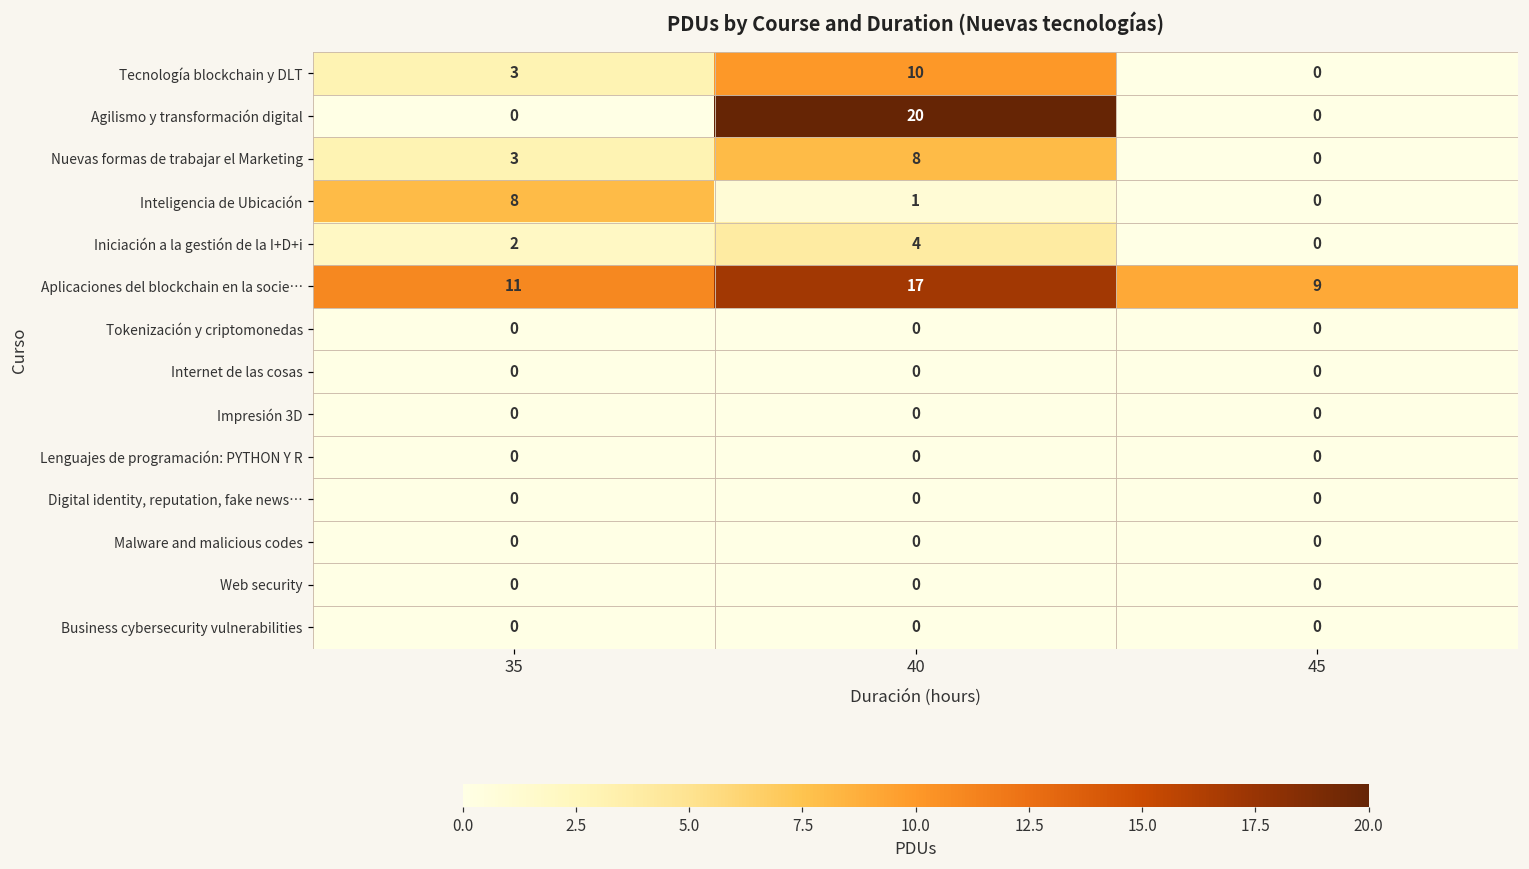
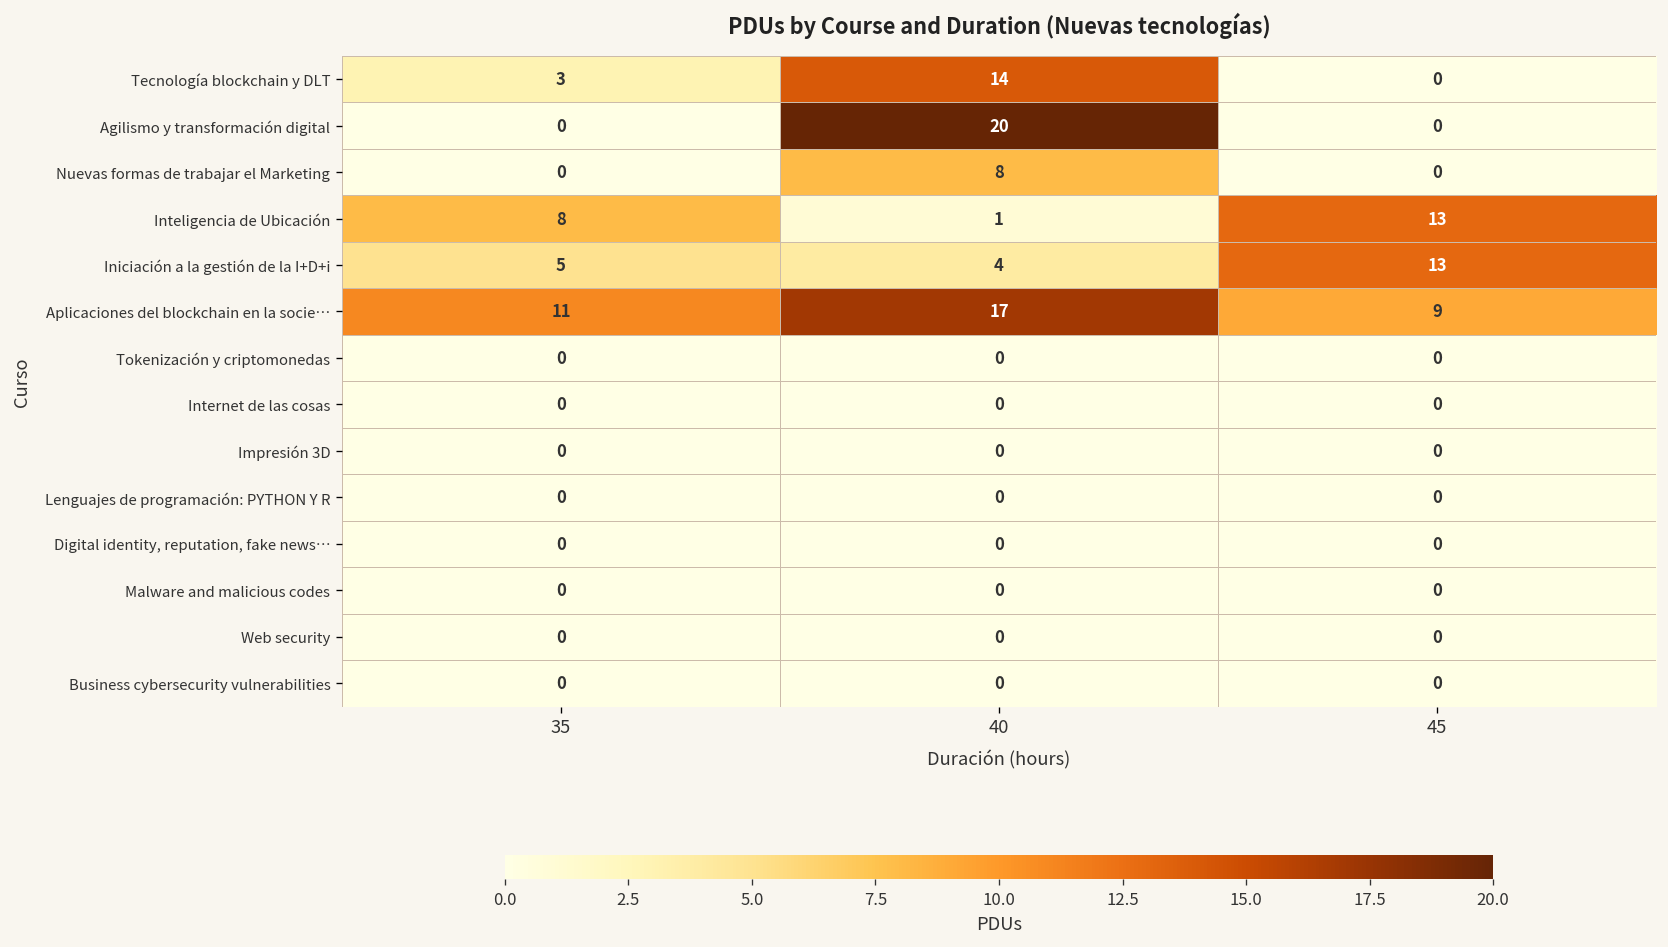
  {
    "Tecnología blockchain y DLT": {
      "35": 3,
-     "40": 10,
+     "40": 14,
      "45": 0
    },
    "Agilismo y transformación digital": {
      "35": 0,
      "40": 20,
      "45": 0
    },
    "Nuevas formas de trabajar el Marketing": {
-     "35": 3,
+     "35": 0,
      "40": 8,
      "45": 0
    },
    "Inteligencia de Ubicación": {
      "35": 8,
      "40": 1,
-     "45": 0
+     "45": 13
    },
    "Iniciación a la gestión de la I+D+i": {
-     "35": 2,
+     "35": 5,
      "40": 4,
-     "45": 0
+     "45": 13
    },
    "Aplicaciones del blockchain en la socie…": {
      "35": 11,
      "40": 17,
      "45": 9
    },
    "Tokenización y criptomonedas": {
      "35": 0,
      "40": 0,
      "45": 0
    },
    "Internet de las cosas": {
      "35": 0,
      "40": 0,
      "45": 0
    },
    "Impresión 3D": {
      "35": 0,
      "40": 0,
      "45": 0
    },
    "Lenguajes de programación: PYTHON Y R": {
      "35": 0,
      "40": 0,
      "45": 0
    },
    "Digital identity, reputation, fake news…": {
      "35": 0,
      "40": 0,
      "45": 0
    },
    "Malware and malicious codes": {
      "35": 0,
      "40": 0,
      "45": 0
    },
    "Web security": {
      "35": 0,
      "40": 0,
      "45": 0
    },
    "Business cybersecurity vulnerabilities": {
      "35": 0,
      "40": 0,
      "45": 0
    }
  }
